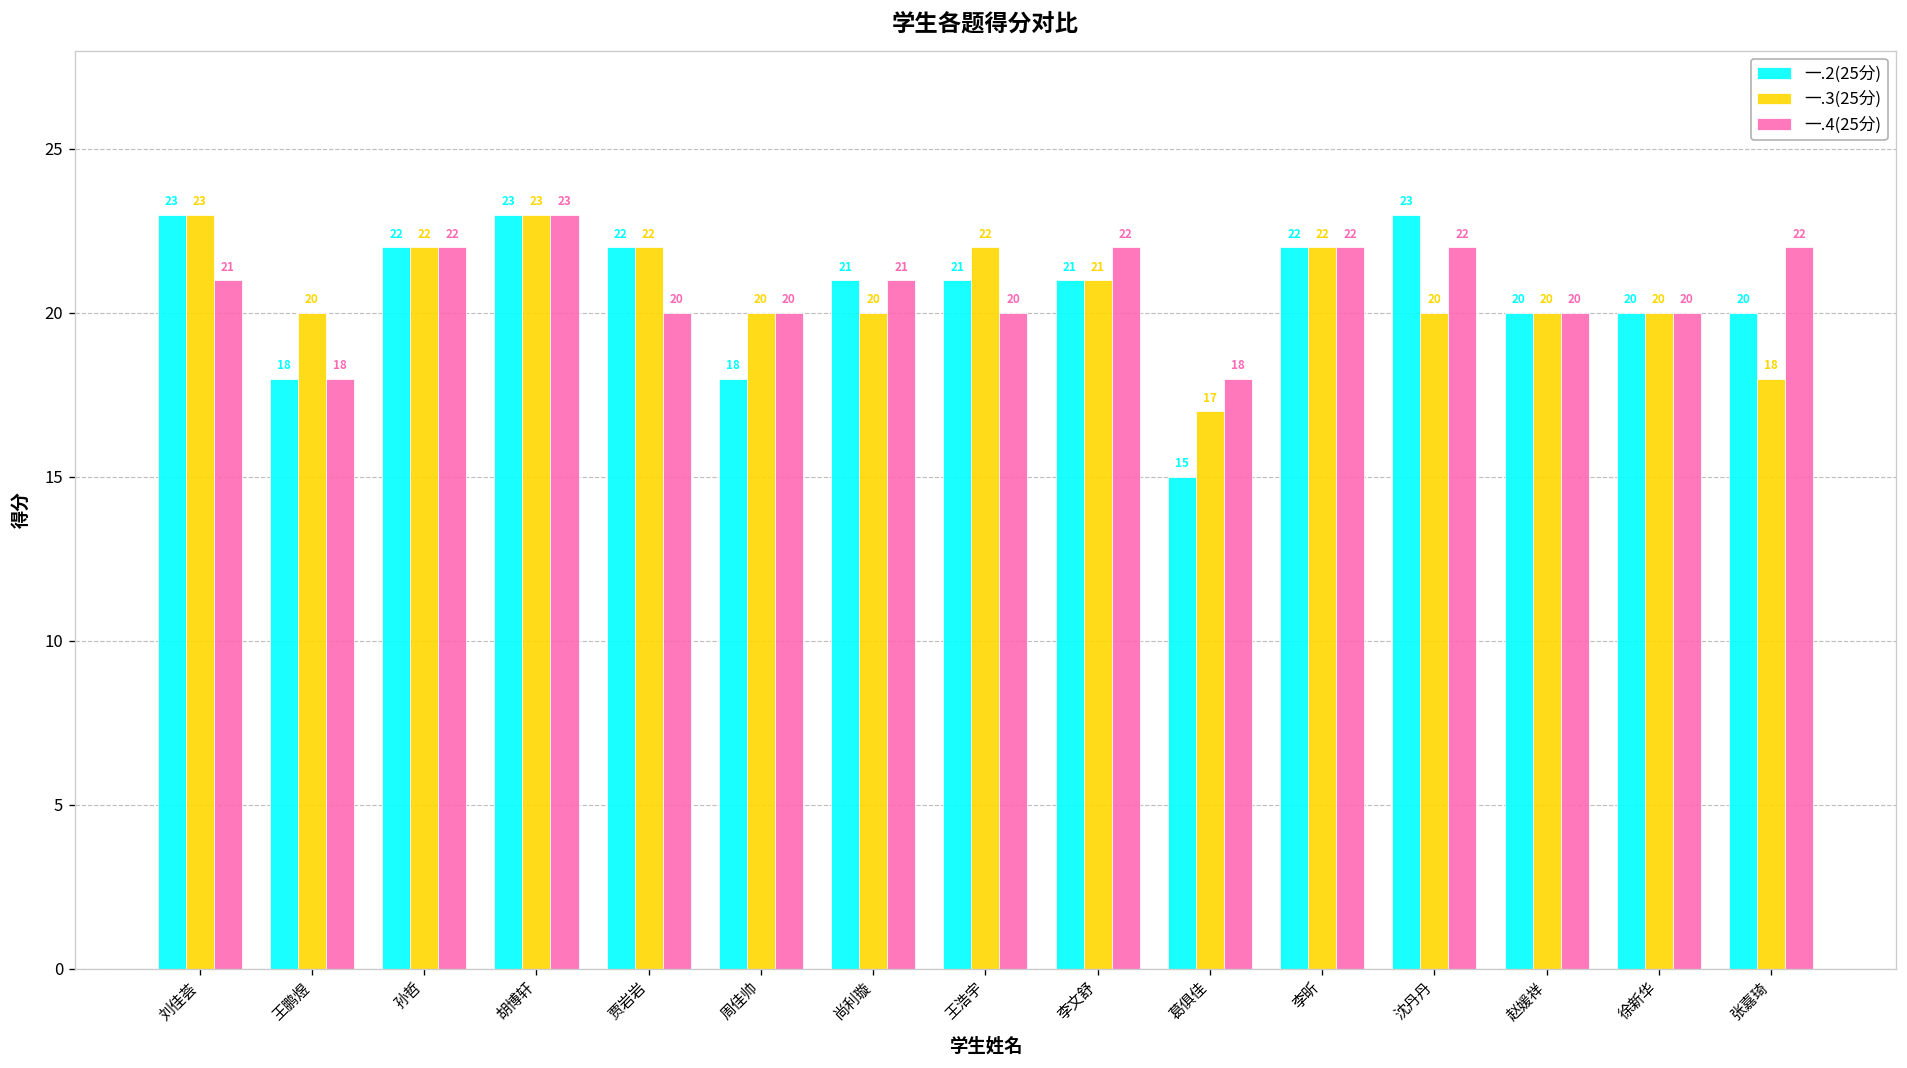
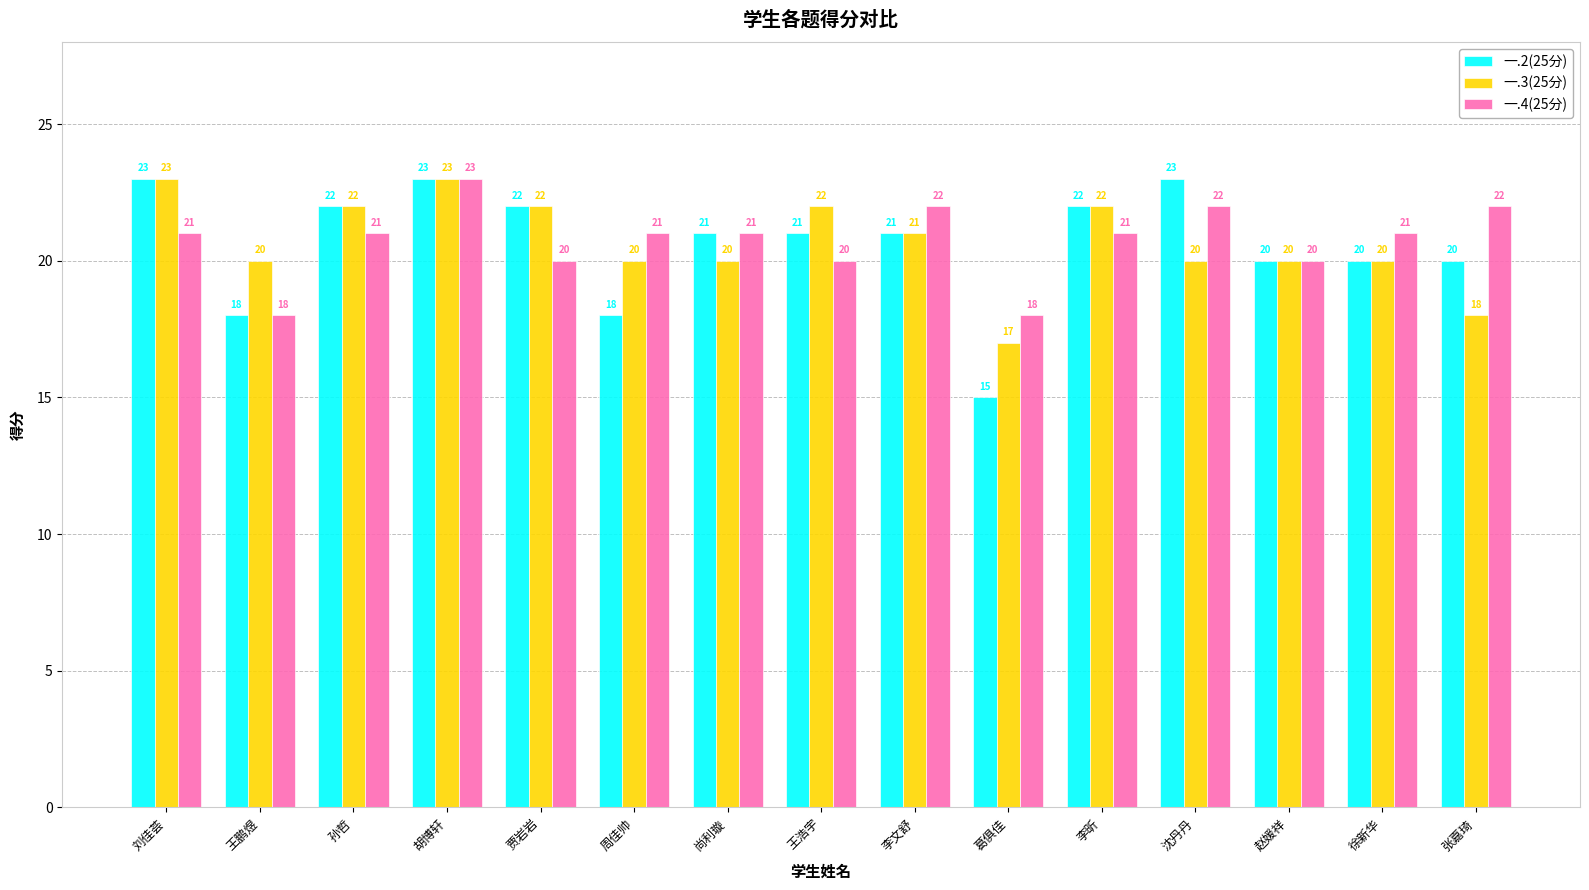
  {
    "一.2(25分)": {
      "刘佳荟": 23,
      "王鹏煜": 18,
      "孙哲": 22,
      "胡博轩": 23,
      "贾岩岩": 22,
      "周佳帅": 18,
      "尚利璇": 21,
      "王浩宇": 21,
      "李文舒": 21,
      "葛俱佳": 15,
      "李昕": 22,
      "沈丹丹": 23,
      "赵媛祥": 20,
      "徐新华": 20,
      "张嘉琦": 20
    },
    "一.3(25分)": {
      "刘佳荟": 23,
      "王鹏煜": 20,
      "孙哲": 22,
      "胡博轩": 23,
      "贾岩岩": 22,
      "周佳帅": 20,
      "尚利璇": 20,
      "王浩宇": 22,
      "李文舒": 21,
      "葛俱佳": 17,
      "李昕": 22,
      "沈丹丹": 20,
      "赵媛祥": 20,
      "徐新华": 20,
      "张嘉琦": 18
    },
    "一.4(25分)": {
      "刘佳荟": 21,
      "王鹏煜": 18,
-     "孙哲": 22,
+     "孙哲": 21,
      "胡博轩": 23,
      "贾岩岩": 20,
-     "周佳帅": 20,
+     "周佳帅": 21,
      "尚利璇": 21,
      "王浩宇": 20,
      "李文舒": 22,
      "葛俱佳": 18,
-     "李昕": 22,
+     "李昕": 21,
      "沈丹丹": 22,
      "赵媛祥": 20,
-     "徐新华": 20,
+     "徐新华": 21,
      "张嘉琦": 22
    }
  }
